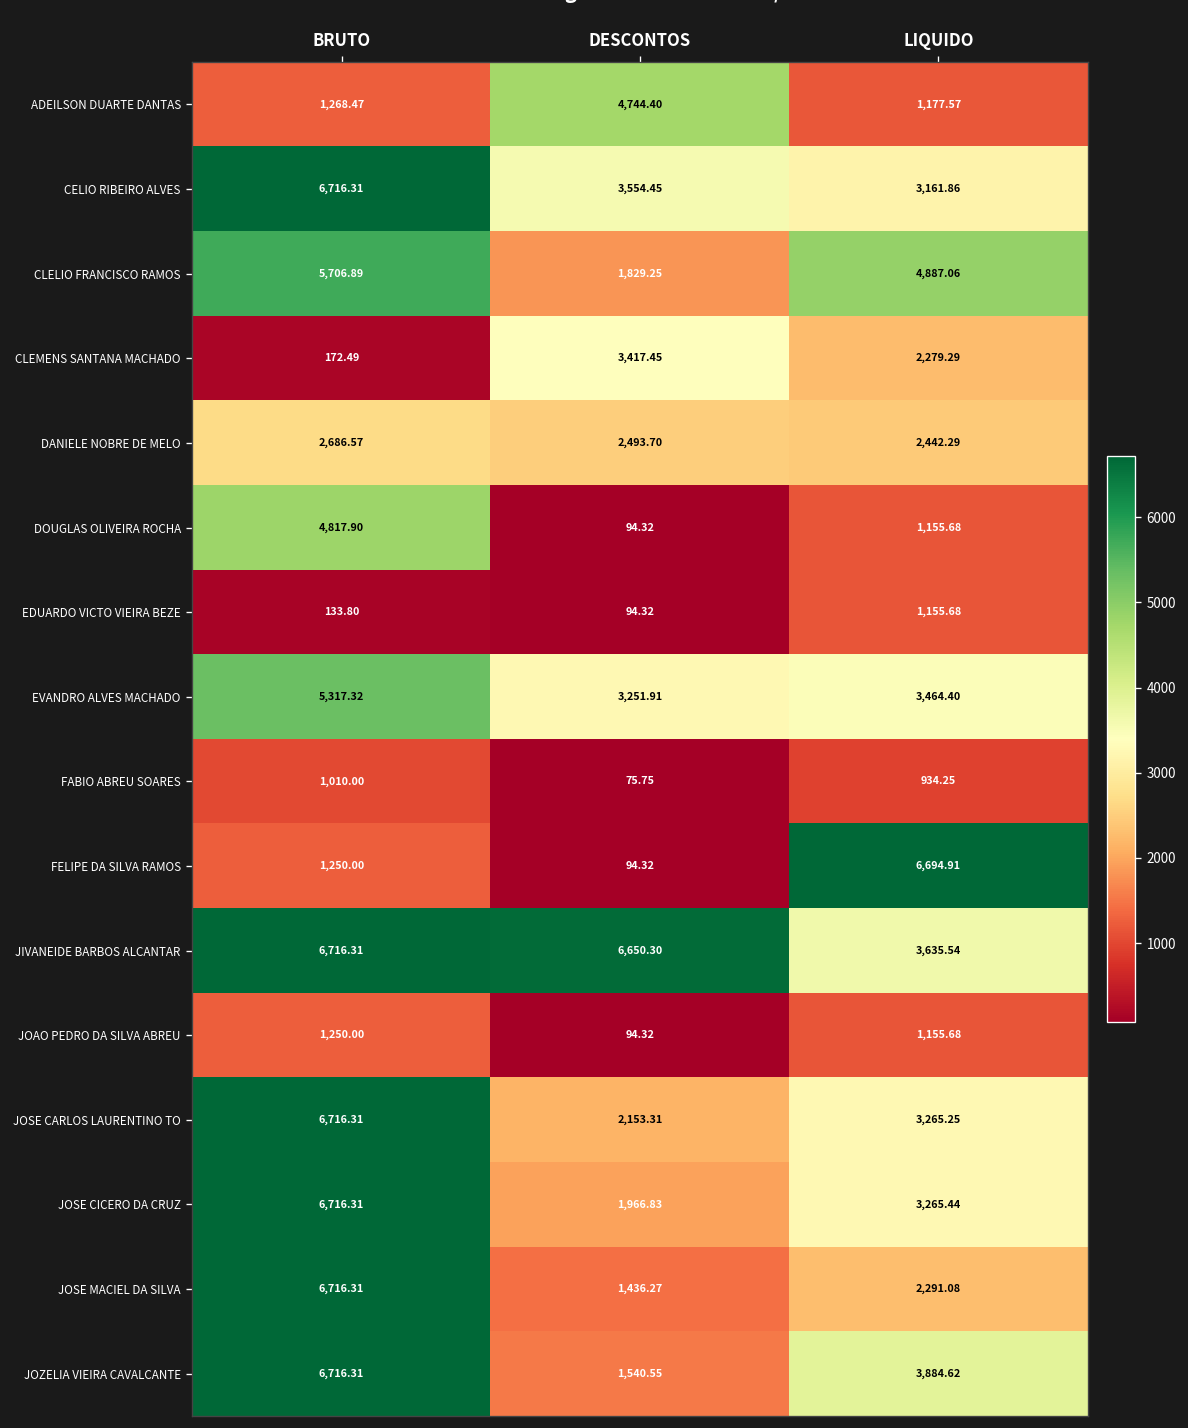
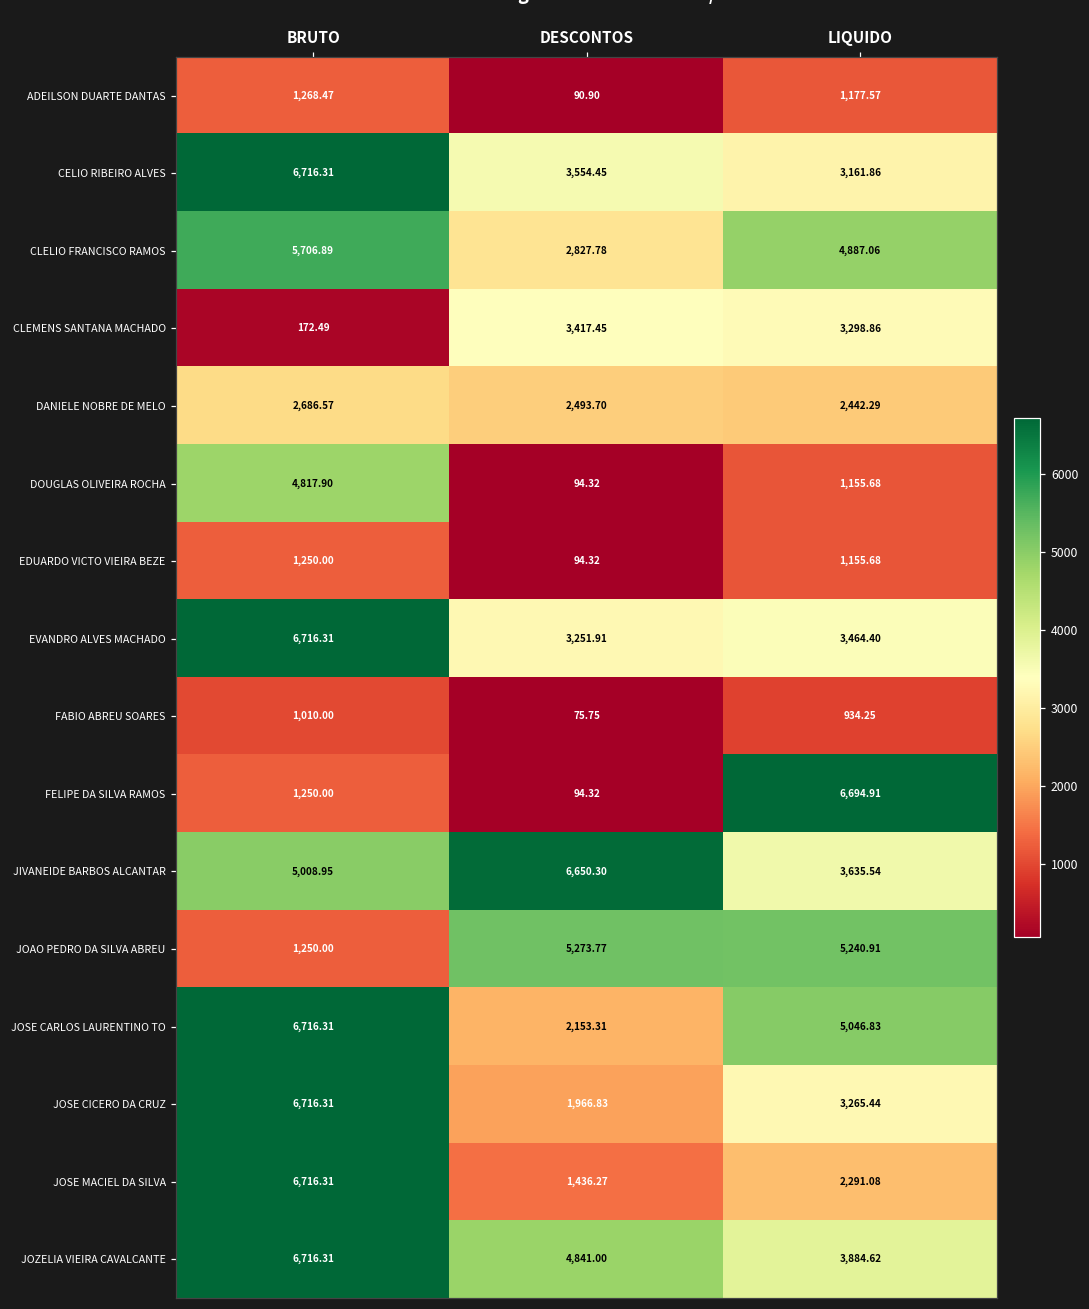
  {
    "ADEILSON DUARTE DANTAS": {
      "BRUTO": "1,268.47",
-     "DESCONTOS": "4,744.40",
+     "DESCONTOS": "90.90",
      "LIQUIDO": "1,177.57"
    },
    "CELIO RIBEIRO ALVES": {
      "BRUTO": "6,716.31",
      "DESCONTOS": "3,554.45",
      "LIQUIDO": "3,161.86"
    },
    "CLELIO FRANCISCO RAMOS": {
      "BRUTO": "5,706.89",
-     "DESCONTOS": "1,829.25",
+     "DESCONTOS": "2,827.78",
      "LIQUIDO": "4,887.06"
    },
    "CLEMENS SANTANA MACHADO": {
      "BRUTO": "172.49",
      "DESCONTOS": "3,417.45",
-     "LIQUIDO": "2,279.29"
+     "LIQUIDO": "3,298.86"
    },
    "DANIELE NOBRE DE MELO": {
      "BRUTO": "2,686.57",
      "DESCONTOS": "2,493.70",
      "LIQUIDO": "2,442.29"
    },
    "DOUGLAS OLIVEIRA ROCHA": {
      "BRUTO": "4,817.90",
      "DESCONTOS": "94.32",
      "LIQUIDO": "1,155.68"
    },
    "EDUARDO VICTO VIEIRA BEZE": {
-     "BRUTO": "133.80",
+     "BRUTO": "1,250.00",
      "DESCONTOS": "94.32",
      "LIQUIDO": "1,155.68"
    },
    "EVANDRO ALVES MACHADO": {
-     "BRUTO": "5,317.32",
+     "BRUTO": "6,716.31",
      "DESCONTOS": "3,251.91",
      "LIQUIDO": "3,464.40"
    },
    "FABIO ABREU SOARES": {
      "BRUTO": "1,010.00",
      "DESCONTOS": "75.75",
      "LIQUIDO": "934.25"
    },
    "FELIPE DA SILVA RAMOS": {
      "BRUTO": "1,250.00",
      "DESCONTOS": "94.32",
      "LIQUIDO": "6,694.91"
    },
    "JIVANEIDE BARBOS ALCANTAR": {
-     "BRUTO": "6,716.31",
+     "BRUTO": "5,008.95",
      "DESCONTOS": "6,650.30",
      "LIQUIDO": "3,635.54"
    },
    "JOAO PEDRO DA SILVA ABREU": {
      "BRUTO": "1,250.00",
-     "DESCONTOS": "94.32",
-     "LIQUIDO": "1,155.68"
+     "DESCONTOS": "5,273.77",
+     "LIQUIDO": "5,240.91"
    },
    "JOSE CARLOS LAURENTINO TO": {
      "BRUTO": "6,716.31",
      "DESCONTOS": "2,153.31",
-     "LIQUIDO": "3,265.25"
+     "LIQUIDO": "5,046.83"
    },
    "JOSE CICERO DA CRUZ": {
      "BRUTO": "6,716.31",
      "DESCONTOS": "1,966.83",
      "LIQUIDO": "3,265.44"
    },
    "JOSE MACIEL DA SILVA": {
      "BRUTO": "6,716.31",
      "DESCONTOS": "1,436.27",
      "LIQUIDO": "2,291.08"
    },
    "JOZELIA VIEIRA CAVALCANTE": {
      "BRUTO": "6,716.31",
-     "DESCONTOS": "1,540.55",
+     "DESCONTOS": "4,841.00",
      "LIQUIDO": "3,884.62"
    }
  }
